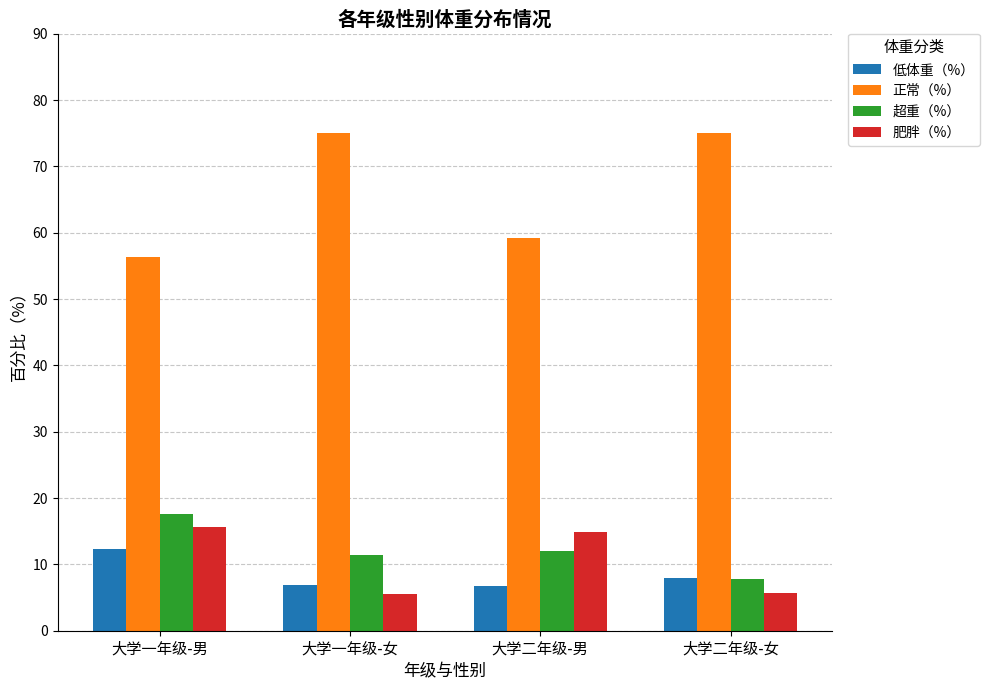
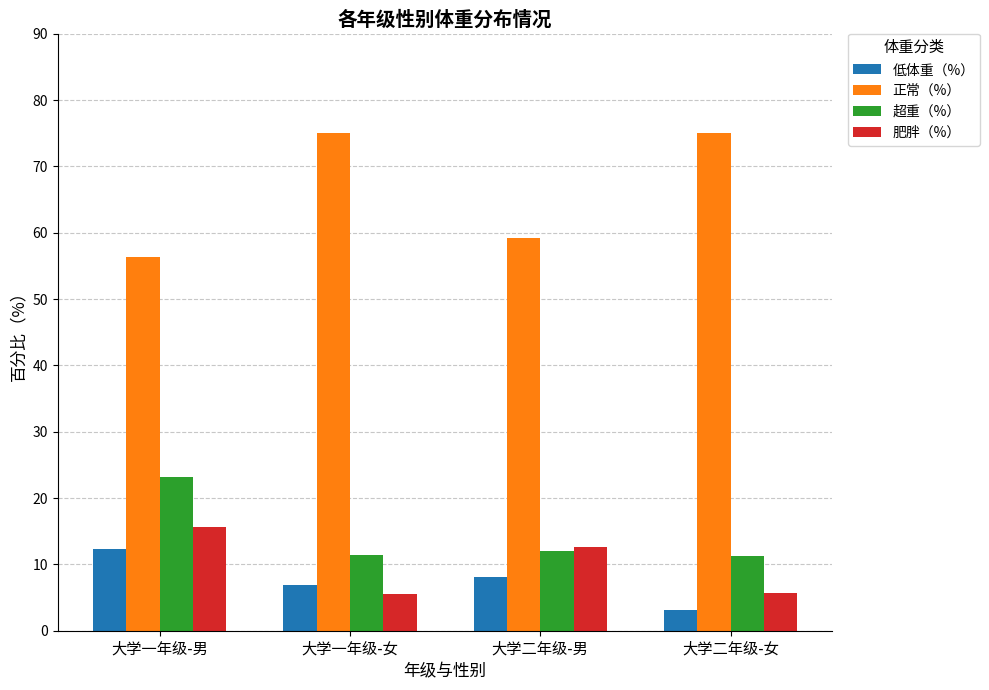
  {
    "低体重（%）": {
      "大学一年级-男": 12,
      "大学一年级-女": 7,
-     "大学二年级-男": 7,
-     "大学二年级-女": 8
+     "大学二年级-男": 8,
+     "大学二年级-女": 3
    },
    "正常（%）": {
      "大学一年级-男": 56,
      "大学一年级-女": 75,
      "大学二年级-男": 59,
      "大学二年级-女": 75
    },
    "超重（%）": {
-     "大学一年级-男": 18,
+     "大学一年级-男": 23,
      "大学一年级-女": 11,
      "大学二年级-男": 12,
-     "大学二年级-女": 8
+     "大学二年级-女": 11
    },
    "肥胖（%）": {
      "大学一年级-男": 16,
      "大学一年级-女": 5,
-     "大学二年级-男": 15,
+     "大学二年级-男": 13,
      "大学二年级-女": 6
    }
  }
